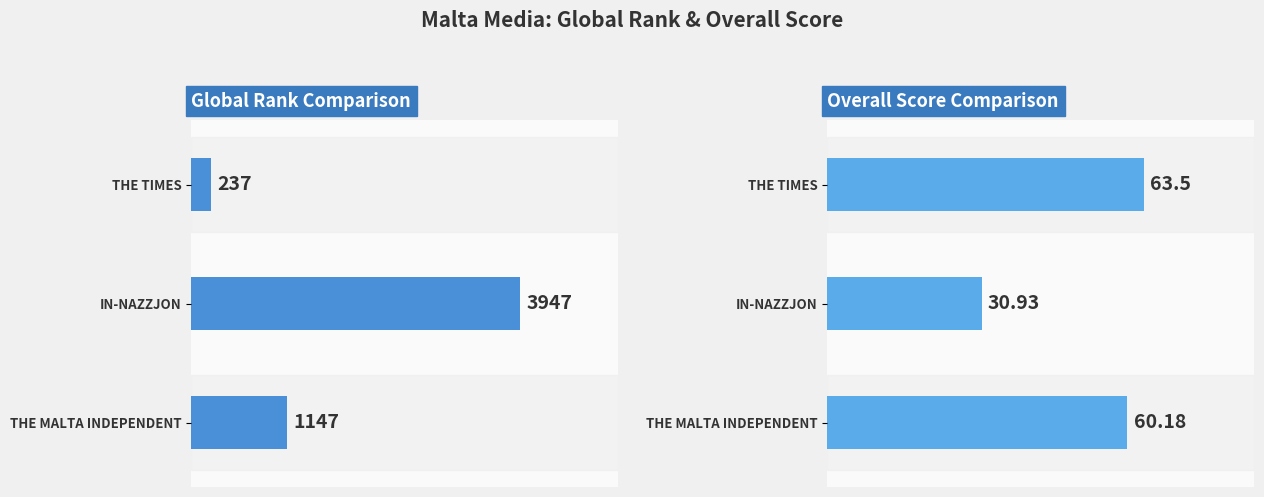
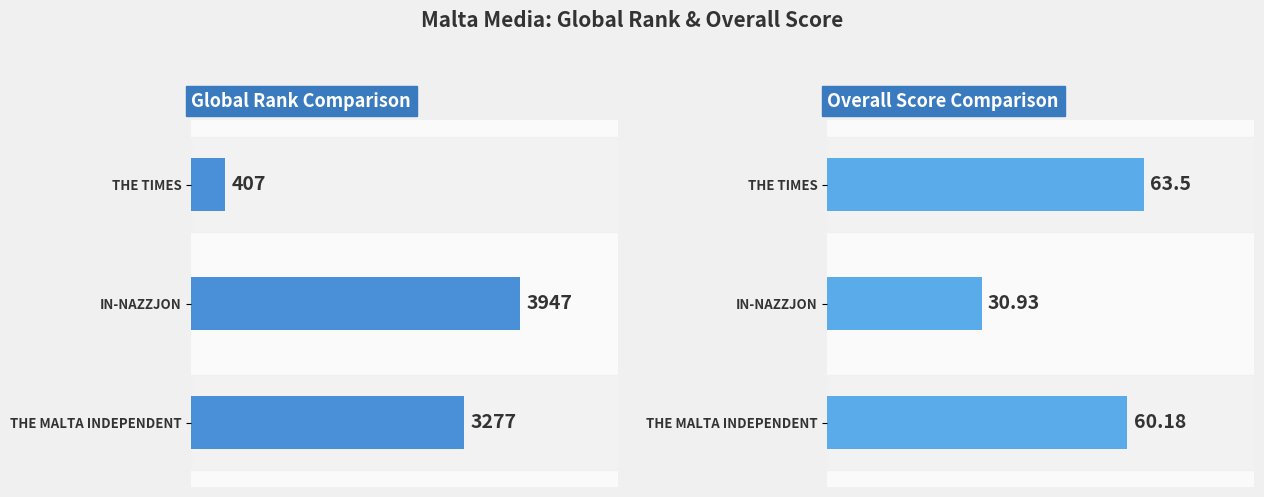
  {
    "Global Rank Comparison": {
-     "THE TIMES": 237,
+     "THE TIMES": 407,
      "IN-NAZZJON": 3947,
-     "THE MALTA INDEPENDENT": 1147
+     "THE MALTA INDEPENDENT": 3277
    },
    "Overall Score Comparison": {
      "THE TIMES": 63.5,
      "IN-NAZZJON": 30.93,
      "THE MALTA INDEPENDENT": 60.18
    }
  }
